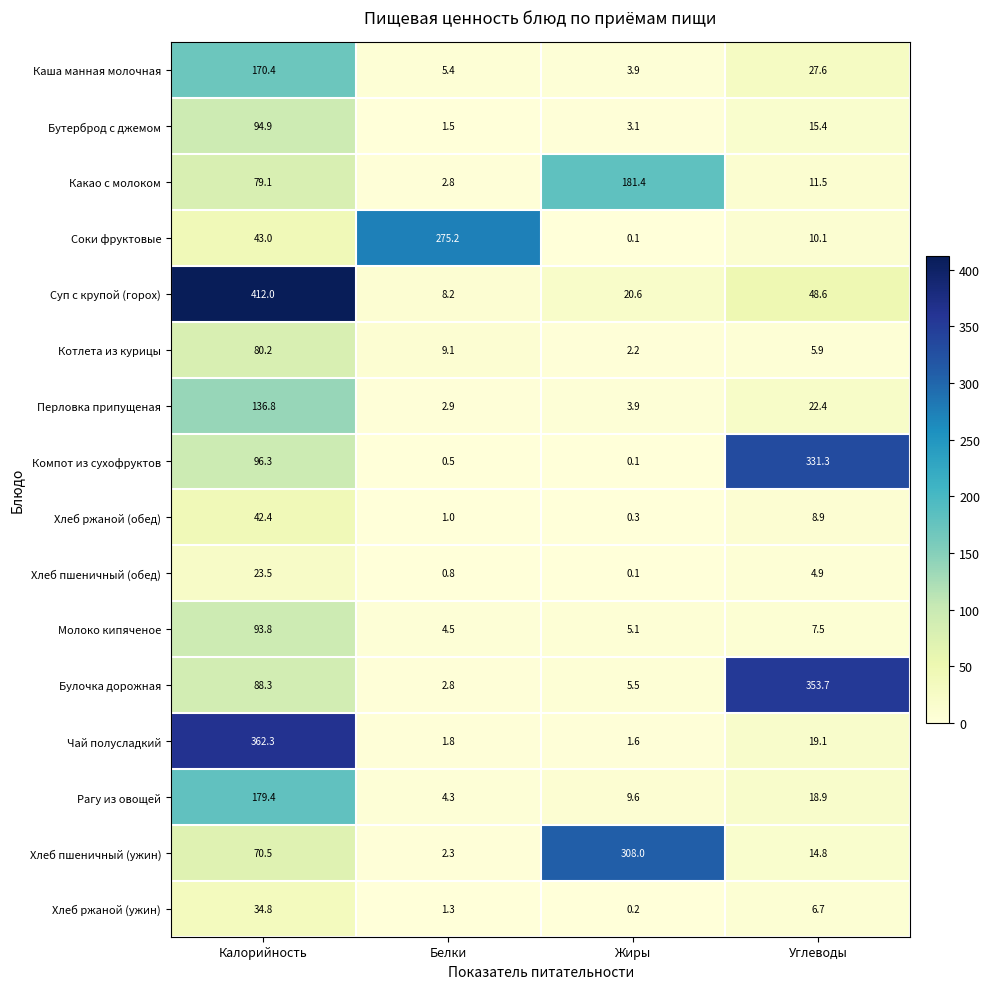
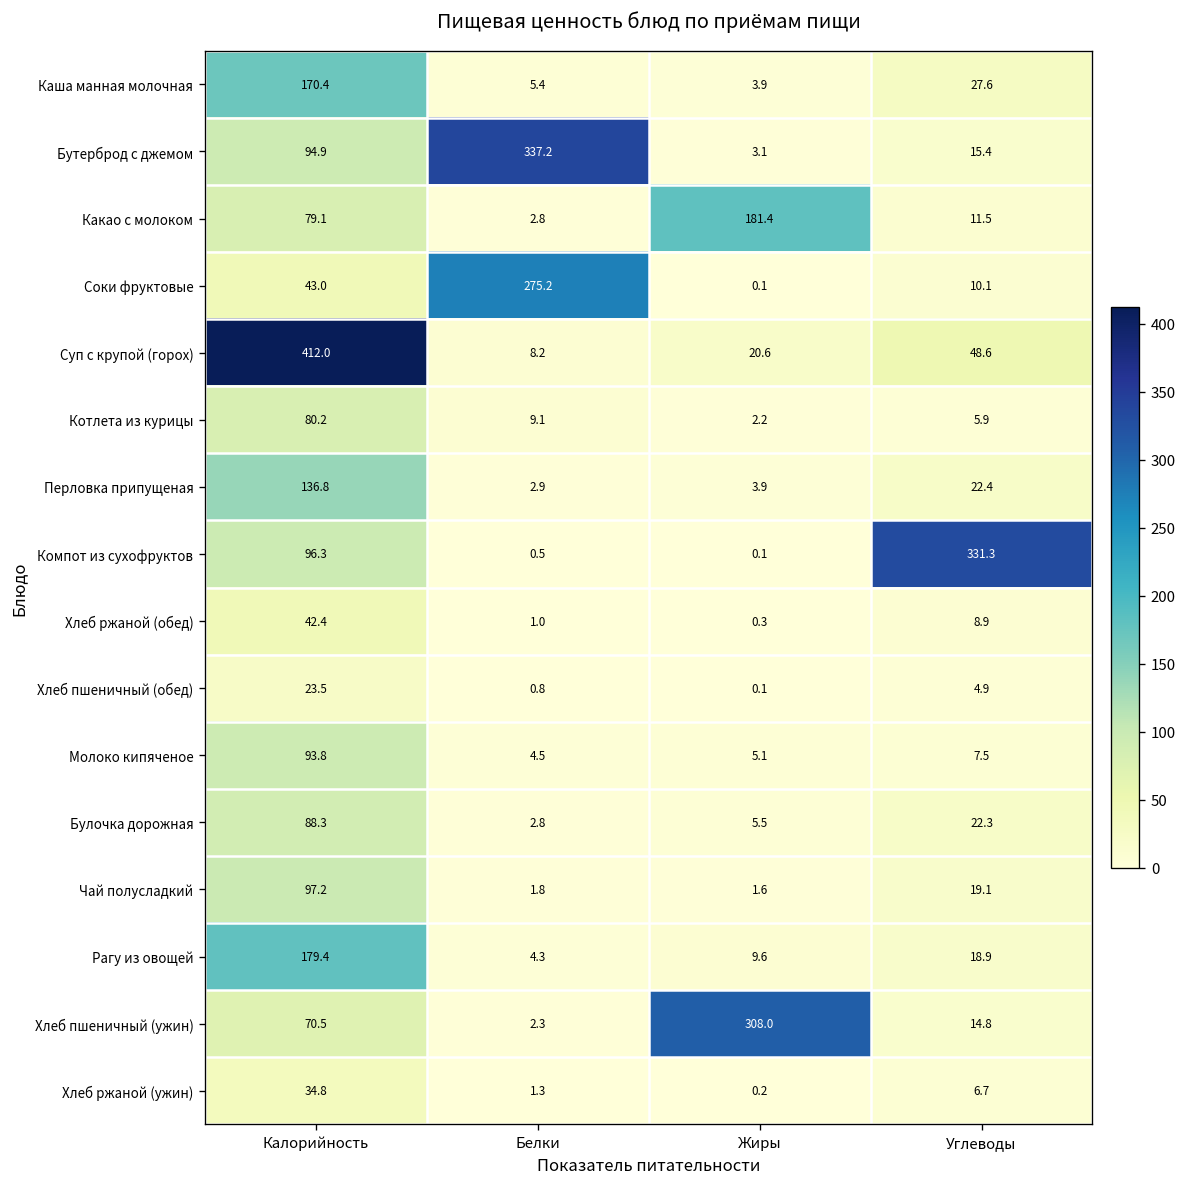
  {
    "Каша манная молочная": {
      "Калорийность": 170.4,
      "Белки": 5.4,
      "Жиры": 3.9,
      "Углеводы": 27.6
    },
    "Бутерброд с джемом": {
      "Калорийность": 94.9,
-     "Белки": 1.5,
+     "Белки": 337.2,
      "Жиры": 3.1,
      "Углеводы": 15.4
    },
    "Какао с молоком": {
      "Калорийность": 79.1,
      "Белки": 2.8,
      "Жиры": 181.4,
      "Углеводы": 11.5
    },
    "Соки фруктовые": {
      "Калорийность": 43.0,
      "Белки": 275.2,
      "Жиры": 0.1,
      "Углеводы": 10.1
    },
    "Суп с крупой (горох)": {
      "Калорийность": 412.0,
      "Белки": 8.2,
      "Жиры": 20.6,
      "Углеводы": 48.6
    },
    "Котлета из курицы": {
      "Калорийность": 80.2,
      "Белки": 9.1,
      "Жиры": 2.2,
      "Углеводы": 5.9
    },
    "Перловка припущеная": {
      "Калорийность": 136.8,
      "Белки": 2.9,
      "Жиры": 3.9,
      "Углеводы": 22.4
    },
    "Компот из сухофруктов": {
      "Калорийность": 96.3,
      "Белки": 0.5,
      "Жиры": 0.1,
      "Углеводы": 331.3
    },
    "Хлеб ржаной (обед)": {
      "Калорийность": 42.4,
      "Белки": 1.0,
      "Жиры": 0.3,
      "Углеводы": 8.9
    },
    "Хлеб пшеничный (обед)": {
      "Калорийность": 23.5,
      "Белки": 0.8,
      "Жиры": 0.1,
      "Углеводы": 4.9
    },
    "Молоко кипяченое": {
      "Калорийность": 93.8,
      "Белки": 4.5,
      "Жиры": 5.1,
      "Углеводы": 7.5
    },
    "Булочка дорожная": {
      "Калорийность": 88.3,
      "Белки": 2.8,
      "Жиры": 5.5,
-     "Углеводы": 353.7
+     "Углеводы": 22.3
    },
    "Чай полусладкий": {
-     "Калорийность": 362.3,
+     "Калорийность": 97.2,
      "Белки": 1.8,
      "Жиры": 1.6,
      "Углеводы": 19.1
    },
    "Рагу из овощей": {
      "Калорийность": 179.4,
      "Белки": 4.3,
      "Жиры": 9.6,
      "Углеводы": 18.9
    },
    "Хлеб пшеничный (ужин)": {
      "Калорийность": 70.5,
      "Белки": 2.3,
      "Жиры": 308.0,
      "Углеводы": 14.8
    },
    "Хлеб ржаной (ужин)": {
      "Калорийность": 34.8,
      "Белки": 1.3,
      "Жиры": 0.2,
      "Углеводы": 6.7
    }
  }
